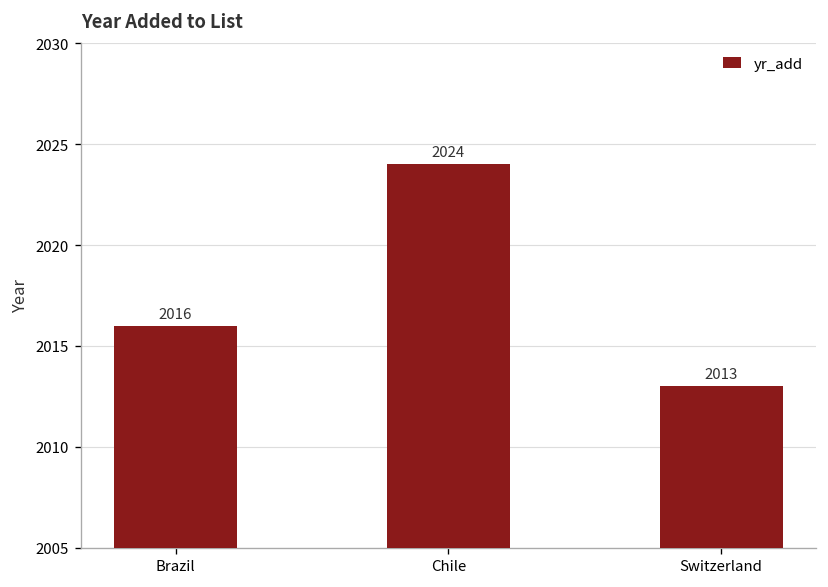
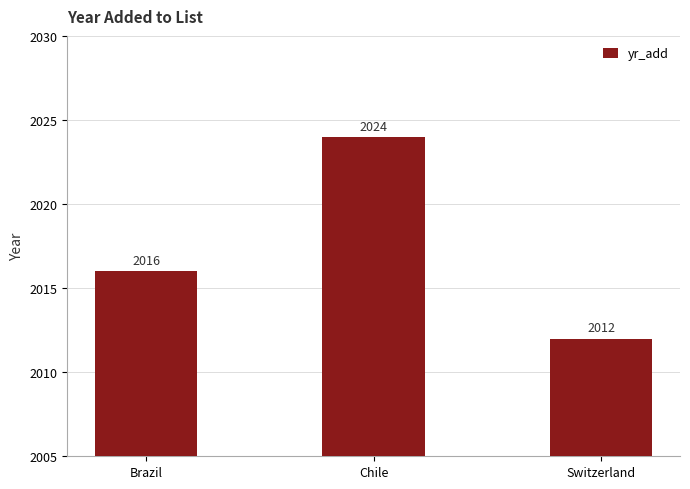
  {
    "Brazil": 2016,
    "Chile": 2024,
-   "Switzerland": 2013
+   "Switzerland": 2012
  }
